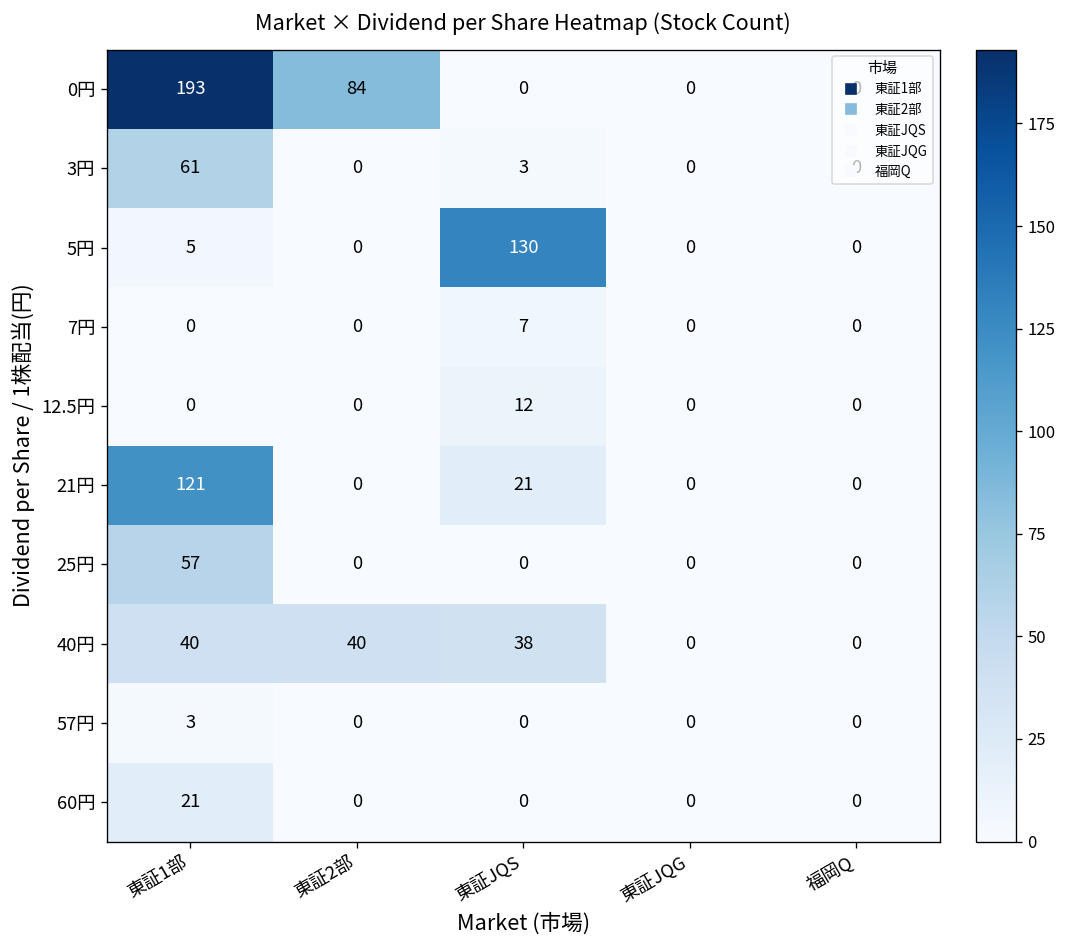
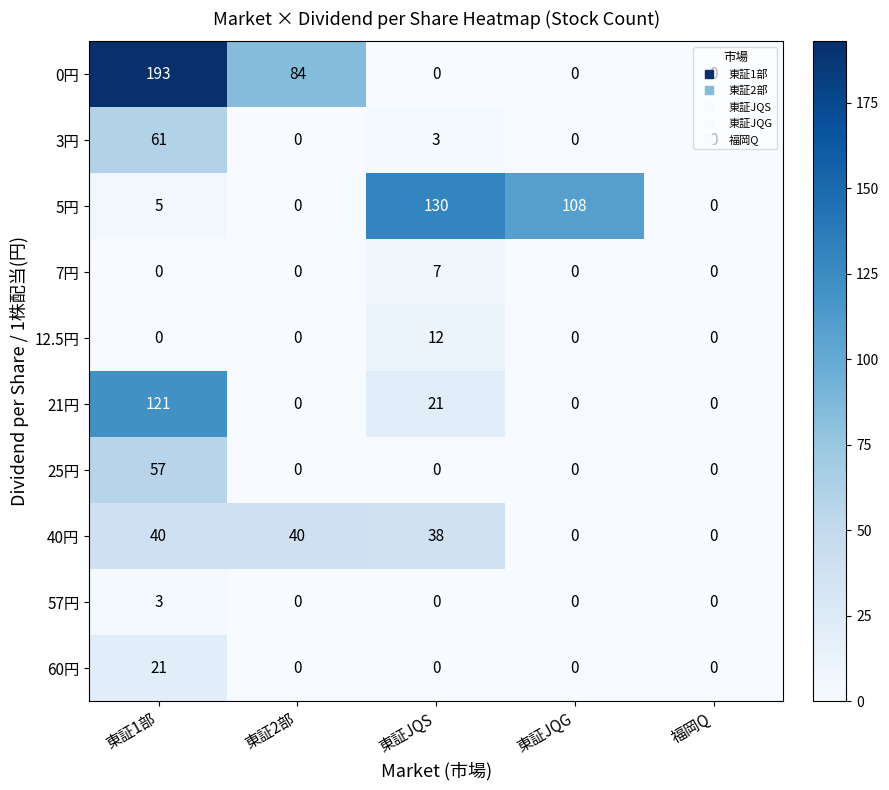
  {
    "0円": {
      "東証1部": 193,
      "東証2部": 84,
      "東証JQS": 0,
      "東証JQG": 0
    },
    "3円": {
      "東証1部": 61,
      "東証2部": 0,
      "東証JQS": 3,
      "東証JQG": 0
    },
    "5円": {
      "東証1部": 5,
      "東証2部": 0,
      "東証JQS": 130,
-     "東証JQG": 0,
+     "東証JQG": 108,
      "福岡Q": 0
    },
    "7円": {
      "東証1部": 0,
      "東証2部": 0,
      "東証JQS": 7,
      "東証JQG": 0,
      "福岡Q": 0
    },
    "12.5円": {
      "東証1部": 0,
      "東証2部": 0,
      "東証JQS": 12,
      "東証JQG": 0,
      "福岡Q": 0
    },
    "21円": {
      "東証1部": 121,
      "東証2部": 0,
      "東証JQS": 21,
      "東証JQG": 0,
      "福岡Q": 0
    },
    "25円": {
      "東証1部": 57,
      "東証2部": 0,
      "東証JQS": 0,
      "東証JQG": 0,
      "福岡Q": 0
    },
    "40円": {
      "東証1部": 40,
      "東証2部": 40,
      "東証JQS": 38,
      "東証JQG": 0,
      "福岡Q": 0
    },
    "57円": {
      "東証1部": 3,
      "東証2部": 0,
      "東証JQS": 0,
      "東証JQG": 0,
      "福岡Q": 0
    },
    "60円": {
      "東証1部": 21,
      "東証2部": 0,
      "東証JQS": 0,
      "東証JQG": 0,
      "福岡Q": 0
    }
  }
